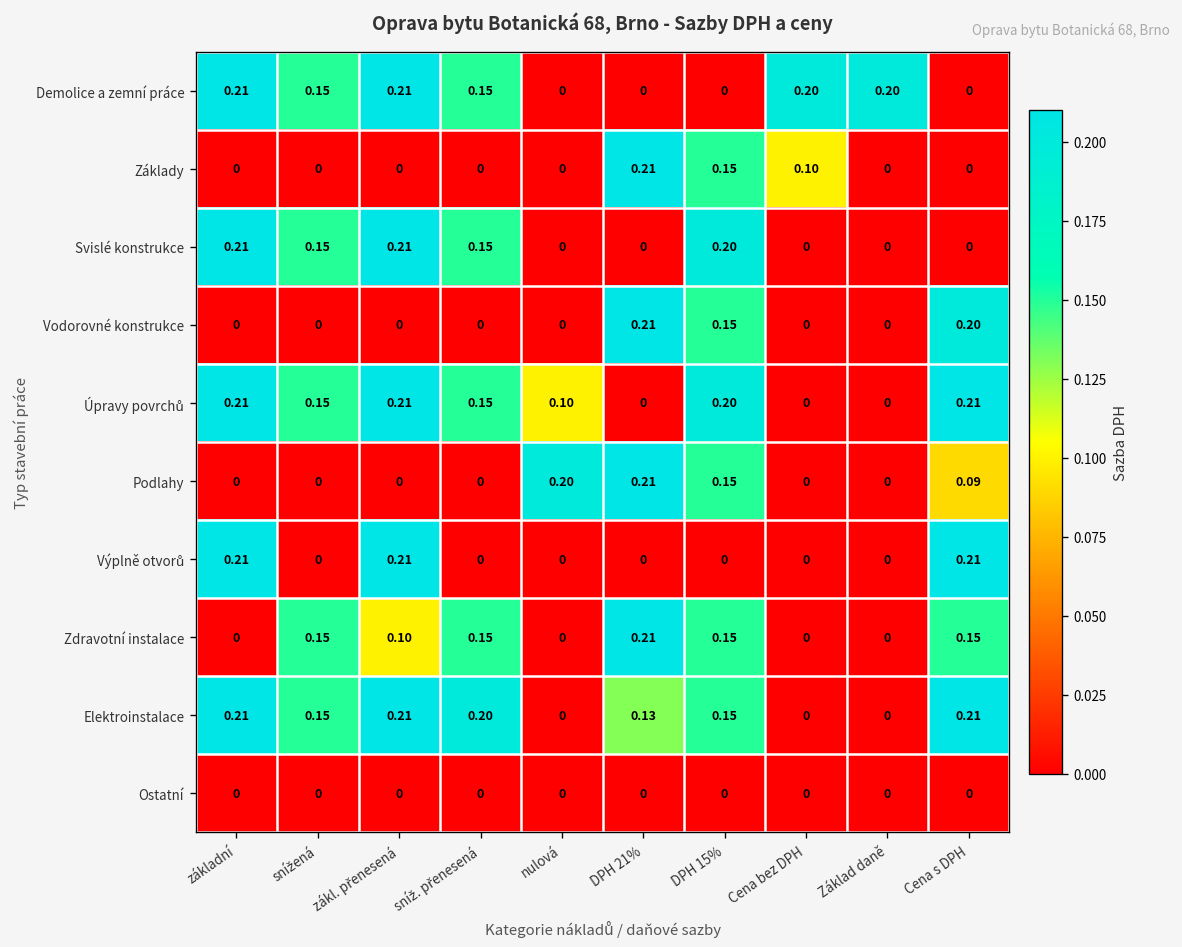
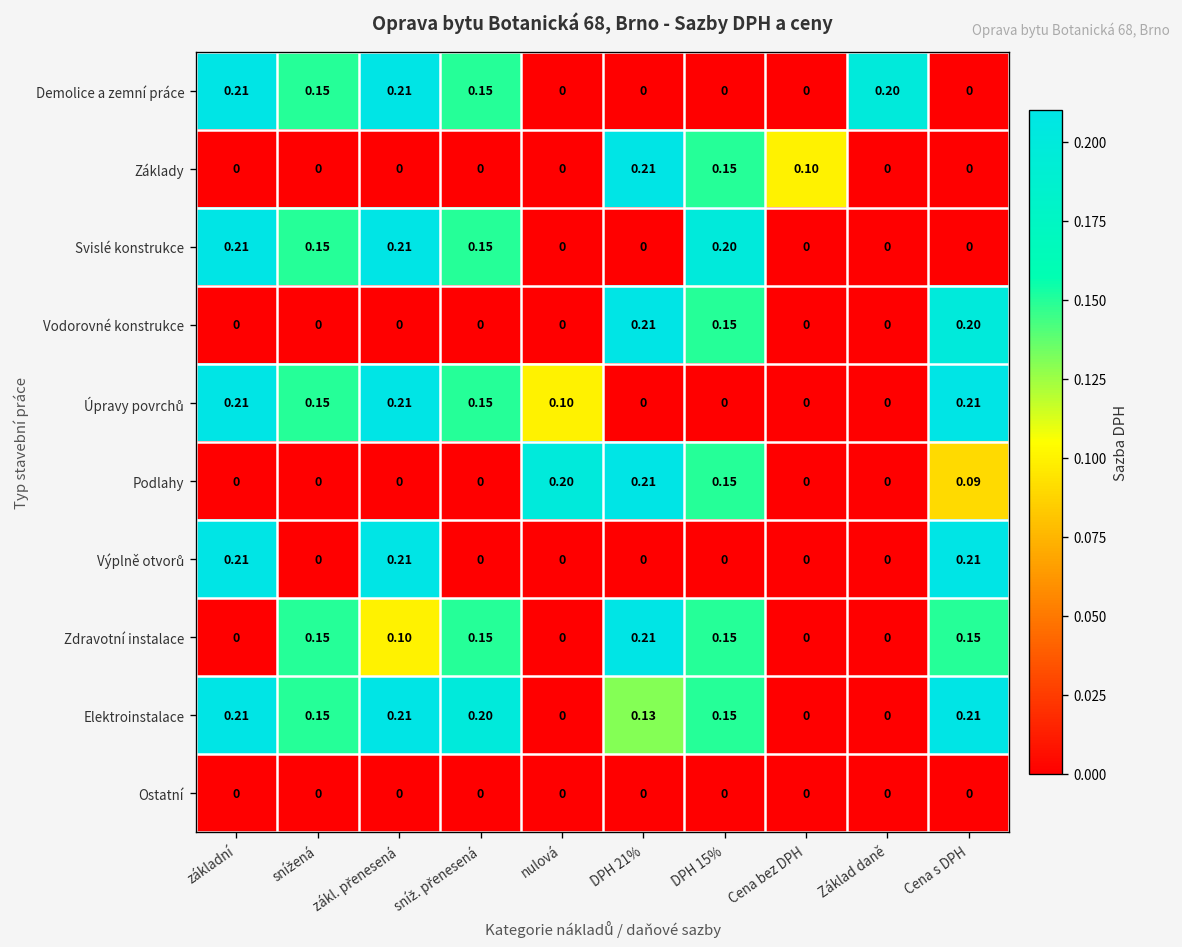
  {
    "Demolice a zemní práce": {
      "základní": 0.21,
      "snížená": 0.15,
      "zákl. přenesená": 0.21,
      "sníž. přenesená": 0.15,
      "nulová": 0,
      "DPH 21%": 0,
      "DPH 15%": 0,
-     "Cena bez DPH": 0.20,
+     "Cena bez DPH": 0,
      "Základ daně": 0.20,
      "Cena s DPH": 0
    },
    "Základy": {
      "základní": 0,
      "snížená": 0,
      "zákl. přenesená": 0,
      "sníž. přenesená": 0,
      "nulová": 0,
      "DPH 21%": 0.21,
      "DPH 15%": 0.15,
      "Cena bez DPH": 0.10,
      "Základ daně": 0,
      "Cena s DPH": 0
    },
    "Svislé konstrukce": {
      "základní": 0.21,
      "snížená": 0.15,
      "zákl. přenesená": 0.21,
      "sníž. přenesená": 0.15,
      "nulová": 0,
      "DPH 21%": 0,
      "DPH 15%": 0.20,
      "Cena bez DPH": 0,
      "Základ daně": 0,
      "Cena s DPH": 0
    },
    "Vodorovné konstrukce": {
      "základní": 0,
      "snížená": 0,
      "zákl. přenesená": 0,
      "sníž. přenesená": 0,
      "nulová": 0,
      "DPH 21%": 0.21,
      "DPH 15%": 0.15,
      "Cena bez DPH": 0,
      "Základ daně": 0,
      "Cena s DPH": 0.20
    },
    "Úpravy povrchů": {
      "základní": 0.21,
      "snížená": 0.15,
      "zákl. přenesená": 0.21,
      "sníž. přenesená": 0.15,
      "nulová": 0.10,
      "DPH 21%": 0,
-     "DPH 15%": 0.20,
+     "DPH 15%": 0,
      "Cena bez DPH": 0,
      "Základ daně": 0,
      "Cena s DPH": 0.21
    },
    "Podlahy": {
      "základní": 0,
      "snížená": 0,
      "zákl. přenesená": 0,
      "sníž. přenesená": 0,
      "nulová": 0.20,
      "DPH 21%": 0.21,
      "DPH 15%": 0.15,
      "Cena bez DPH": 0,
      "Základ daně": 0,
      "Cena s DPH": 0.09
    },
    "Výplně otvorů": {
      "základní": 0.21,
      "snížená": 0,
      "zákl. přenesená": 0.21,
      "sníž. přenesená": 0,
      "nulová": 0,
      "DPH 21%": 0,
      "DPH 15%": 0,
      "Cena bez DPH": 0,
      "Základ daně": 0,
      "Cena s DPH": 0.21
    },
    "Zdravotní instalace": {
      "základní": 0,
      "snížená": 0.15,
      "zákl. přenesená": 0.10,
      "sníž. přenesená": 0.15,
      "nulová": 0,
      "DPH 21%": 0.21,
      "DPH 15%": 0.15,
      "Cena bez DPH": 0,
      "Základ daně": 0,
      "Cena s DPH": 0.15
    },
    "Elektroinstalace": {
      "základní": 0.21,
      "snížená": 0.15,
      "zákl. přenesená": 0.21,
      "sníž. přenesená": 0.20,
      "nulová": 0,
      "DPH 21%": 0.13,
      "DPH 15%": 0.15,
      "Cena bez DPH": 0,
      "Základ daně": 0,
      "Cena s DPH": 0.21
    },
    "Ostatní": {
      "základní": 0,
      "snížená": 0,
      "zákl. přenesená": 0,
      "sníž. přenesená": 0,
      "nulová": 0,
      "DPH 21%": 0,
      "DPH 15%": 0,
      "Cena bez DPH": 0,
      "Základ daně": 0,
      "Cena s DPH": 0
    }
  }
